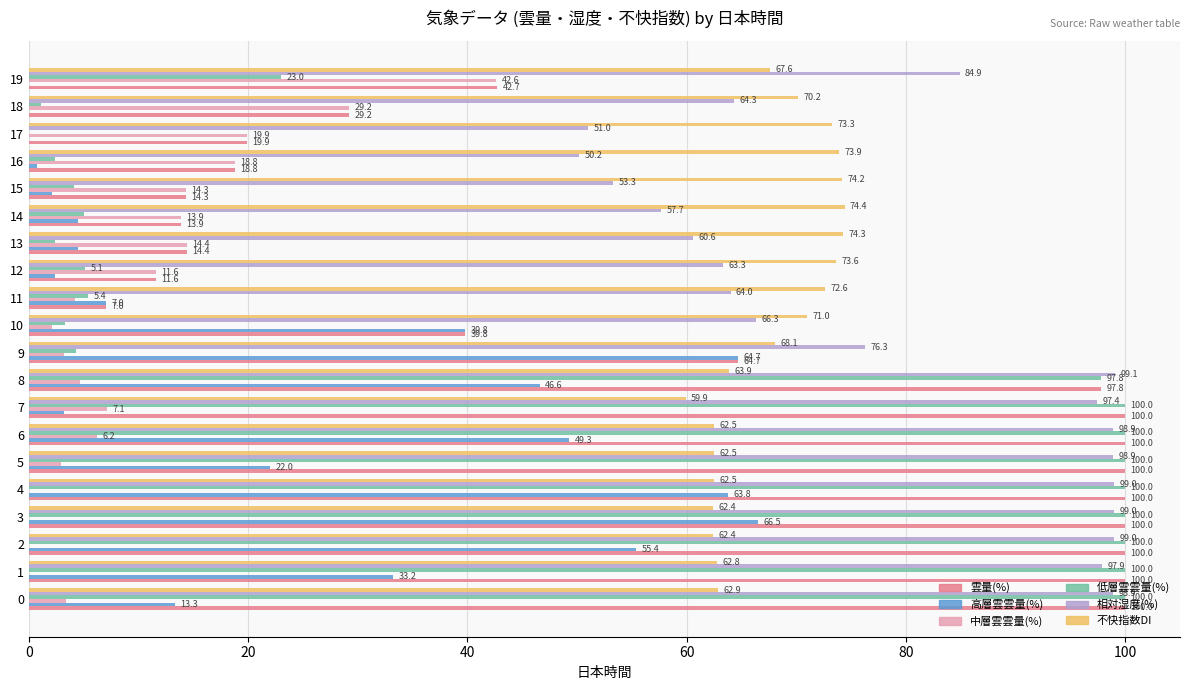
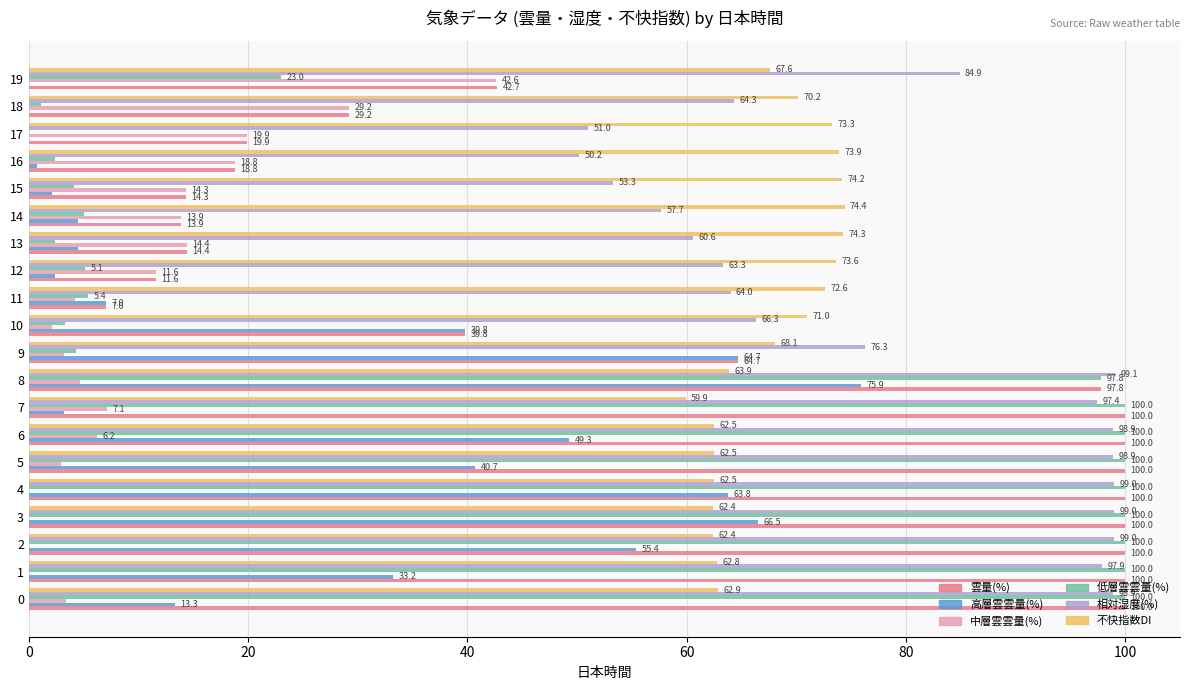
  {
    "高層雲雲量(%)": {
-     "8": 46.6,
+     "8": 75.9,
      "6": 49.3,
-     "5": 22.0,
+     "5": 40.7,
      "4": 63.8,
      "3": 66.5,
      "2": 55.4,
      "1": 33.2,
      "0": 13.3
    },
    "低層雲雲量(%)": {
      "19": 23.0,
      "12": 5.1,
      "11": 5.4,
      "8": 97.8,
      "7": 100.0,
      "6": 100.0,
      "5": 100.0,
      "1": 100.0,
      "0": 100.0
    },
    "相対湿度(%)": {
      "19": 84.9,
      "18": 64.3,
      "17": 51.0,
      "16": 50.2,
      "15": 53.3,
      "14": 57.7,
      "13": 60.6,
      "12": 63.3,
      "11": 64.0,
      "10": 66.3,
      "9": 76.3,
      "8": 99.1,
      "7": 97.4,
      "1": 97.9
    },
    "不快指数DI": {
      "19": 67.6,
      "18": 70.2,
      "17": 73.3,
      "16": 73.9,
      "15": 74.2,
      "14": 74.4,
      "13": 74.3,
      "12": 73.6,
      "11": 72.6,
      "10": 71.0,
      "9": 68.1,
      "8": 63.9,
      "7": 59.9,
      "6": 62.5,
      "5": 62.5,
      "4": 62.5,
      "3": 62.4,
      "2": 62.4,
      "1": 62.8,
      "0": 62.9
    }
  }
